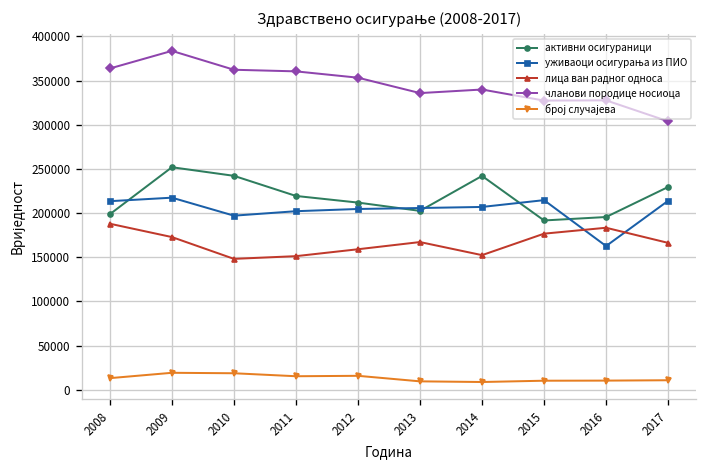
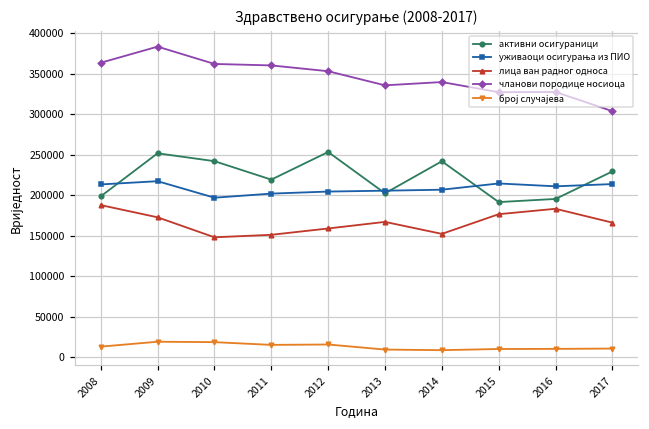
  {
    "активни осигураници": {
      "2008": 200000,
      "2009": 250000,
      "2010": 240000,
      "2011": 220000,
-     "2012": 210000,
+     "2012": 250000,
      "2014": 240000,
      "2015": 190000,
      "2016": 200000,
      "2017": 230000
    },
    "уживаоци осигурања из ПИО": {
      "2008": 210000,
      "2009": 220000,
      "2010": 200000,
      "2011": 200000,
      "2012": 200000,
      "2014": 210000,
      "2015": 210000,
-     "2016": 160000,
+     "2016": 210000,
      "2017": 210000
    },
    "лица ван радног односа": {
      "2008": 190000,
      "2009": 170000,
      "2010": 150000,
      "2011": 150000,
      "2012": 160000,
      "2013": 170000,
      "2014": 150000,
      "2015": 180000,
      "2016": 180000,
      "2017": 170000
    },
    "чланови породице носиоца": {
      "2008": 360000,
      "2009": 380000,
      "2010": 360000,
      "2011": 360000,
      "2012": 350000,
      "2013": 340000,
      "2014": 340000
    },
    "број случајева": {
      "2008": 10000,
      "2009": 20000,
      "2010": 20000,
      "2011": 20000,
      "2012": 20000,
      "2013": 10000,
      "2014": 10000,
      "2015": 10000,
      "2016": 10000,
      "2017": 10000
    }
  }
